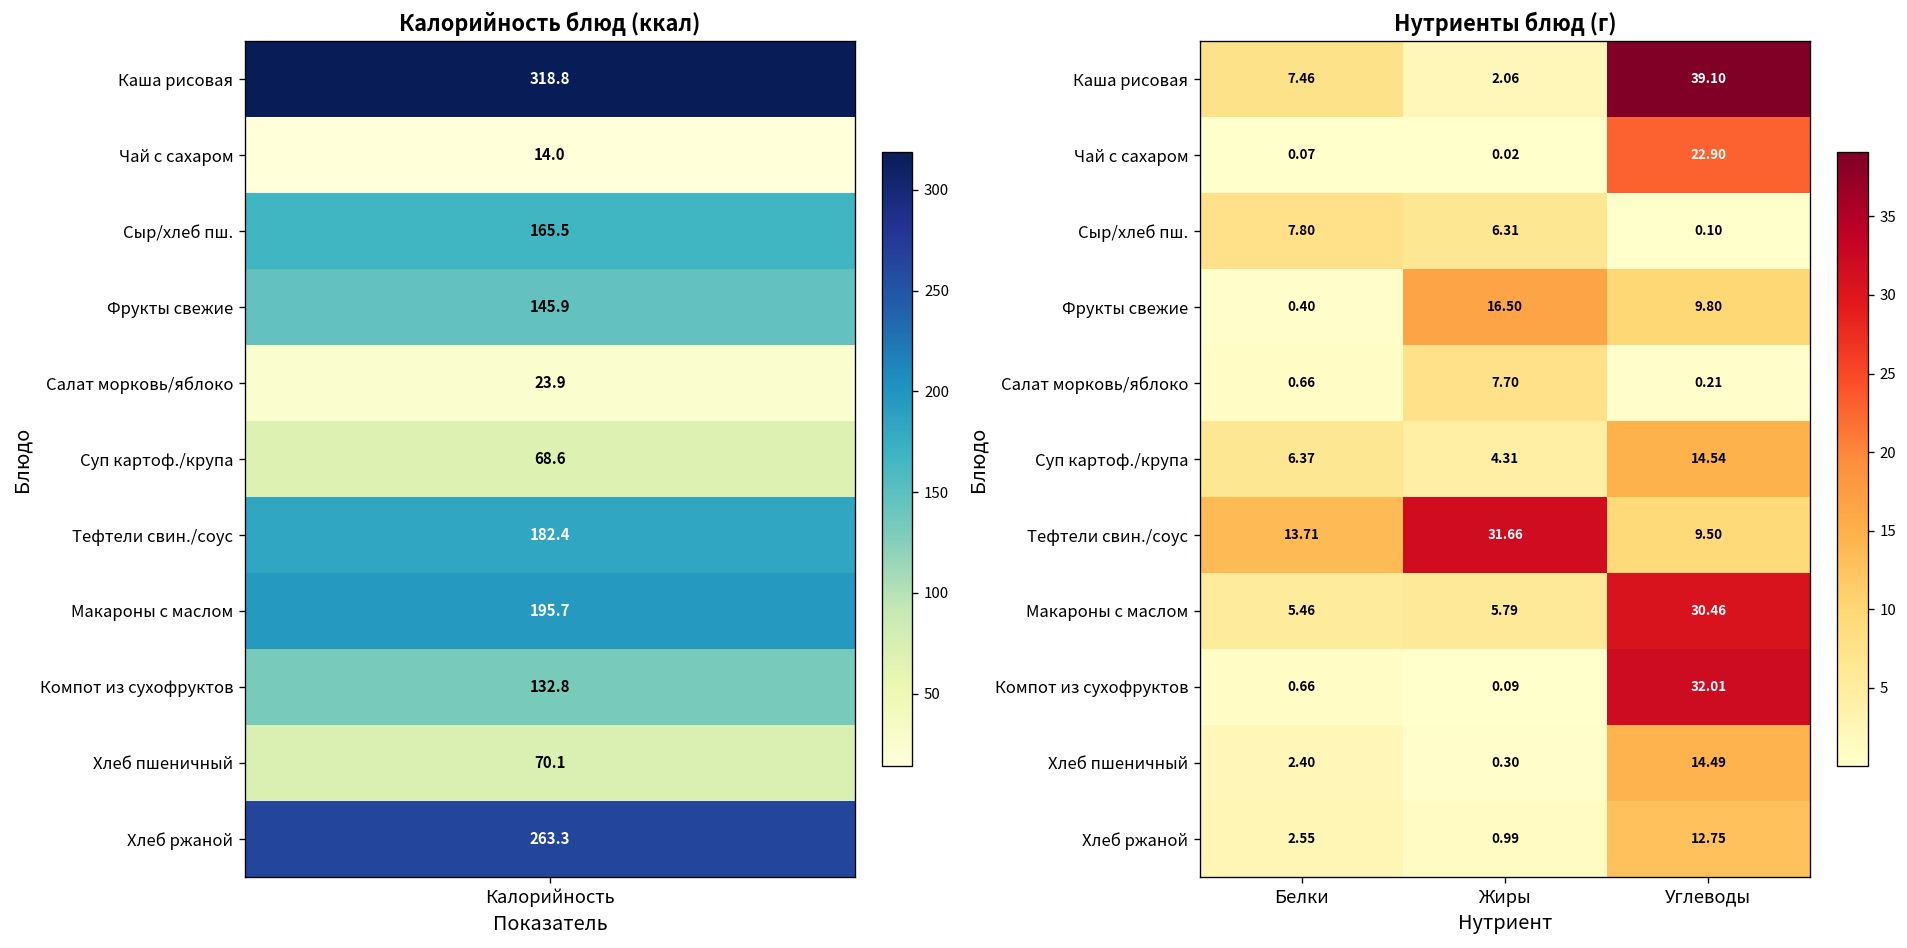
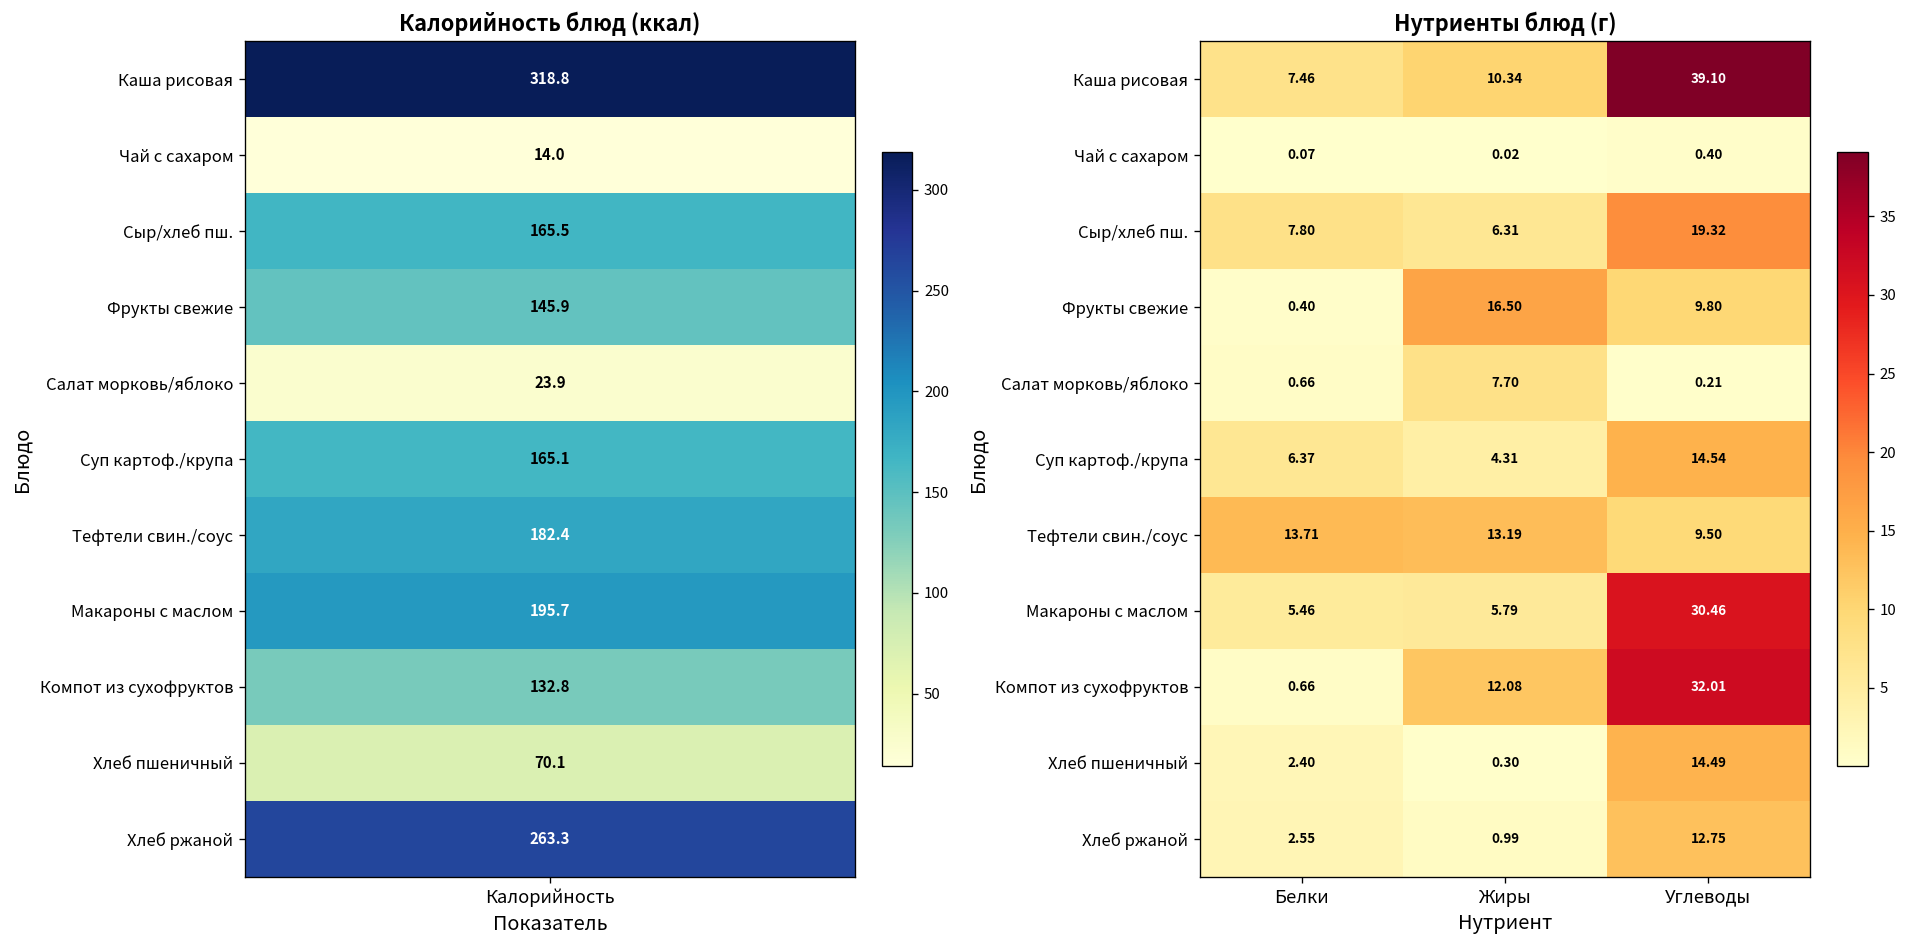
  {
    "Калорийность блюд (ккал)": {
      "Каша рисовая": {
        "Калорийность": 318.8
      },
      "Чай с сахаром": {
        "Калорийность": 14.0
      },
      "Сыр/хлеб пш.": {
        "Калорийность": 165.5
      },
      "Фрукты свежие": {
        "Калорийность": 145.9
      },
      "Салат морковь/яблоко": {
        "Калорийность": 23.9
      },
      "Суп картоф./крупа": {
-       "Калорийность": 68.6
+       "Калорийность": 165.1
      },
      "Тефтели свин./соус": {
        "Калорийность": 182.4
      },
      "Макароны с маслом": {
        "Калорийность": 195.7
      },
      "Компот из сухофруктов": {
        "Калорийность": 132.8
      },
      "Хлеб пшеничный": {
        "Калорийность": 70.1
      },
      "Хлеб ржаной": {
        "Калорийность": 263.3
      }
    },
    "Нутриенты блюд (г)": {
      "Каша рисовая": {
        "Белки": 7.46,
-       "Жиры": 2.06,
+       "Жиры": 10.34,
        "Углеводы": 39.10
      },
      "Чай с сахаром": {
        "Белки": 0.07,
        "Жиры": 0.02,
-       "Углеводы": 22.90
+       "Углеводы": 0.40
      },
      "Сыр/хлеб пш.": {
        "Белки": 7.80,
        "Жиры": 6.31,
-       "Углеводы": 0.10
+       "Углеводы": 19.32
      },
      "Фрукты свежие": {
        "Белки": 0.40,
        "Жиры": 16.50,
        "Углеводы": 9.80
      },
      "Салат морковь/яблоко": {
        "Белки": 0.66,
        "Жиры": 7.70,
        "Углеводы": 0.21
      },
      "Суп картоф./крупа": {
        "Белки": 6.37,
        "Жиры": 4.31,
        "Углеводы": 14.54
      },
      "Тефтели свин./соус": {
        "Белки": 13.71,
-       "Жиры": 31.66,
+       "Жиры": 13.19,
        "Углеводы": 9.50
      },
      "Макароны с маслом": {
        "Белки": 5.46,
        "Жиры": 5.79,
        "Углеводы": 30.46
      },
      "Компот из сухофруктов": {
        "Белки": 0.66,
-       "Жиры": 0.09,
+       "Жиры": 12.08,
        "Углеводы": 32.01
      },
      "Хлеб пшеничный": {
        "Белки": 2.40,
        "Жиры": 0.30,
        "Углеводы": 14.49
      },
      "Хлеб ржаной": {
        "Белки": 2.55,
        "Жиры": 0.99,
        "Углеводы": 12.75
      }
    }
  }
